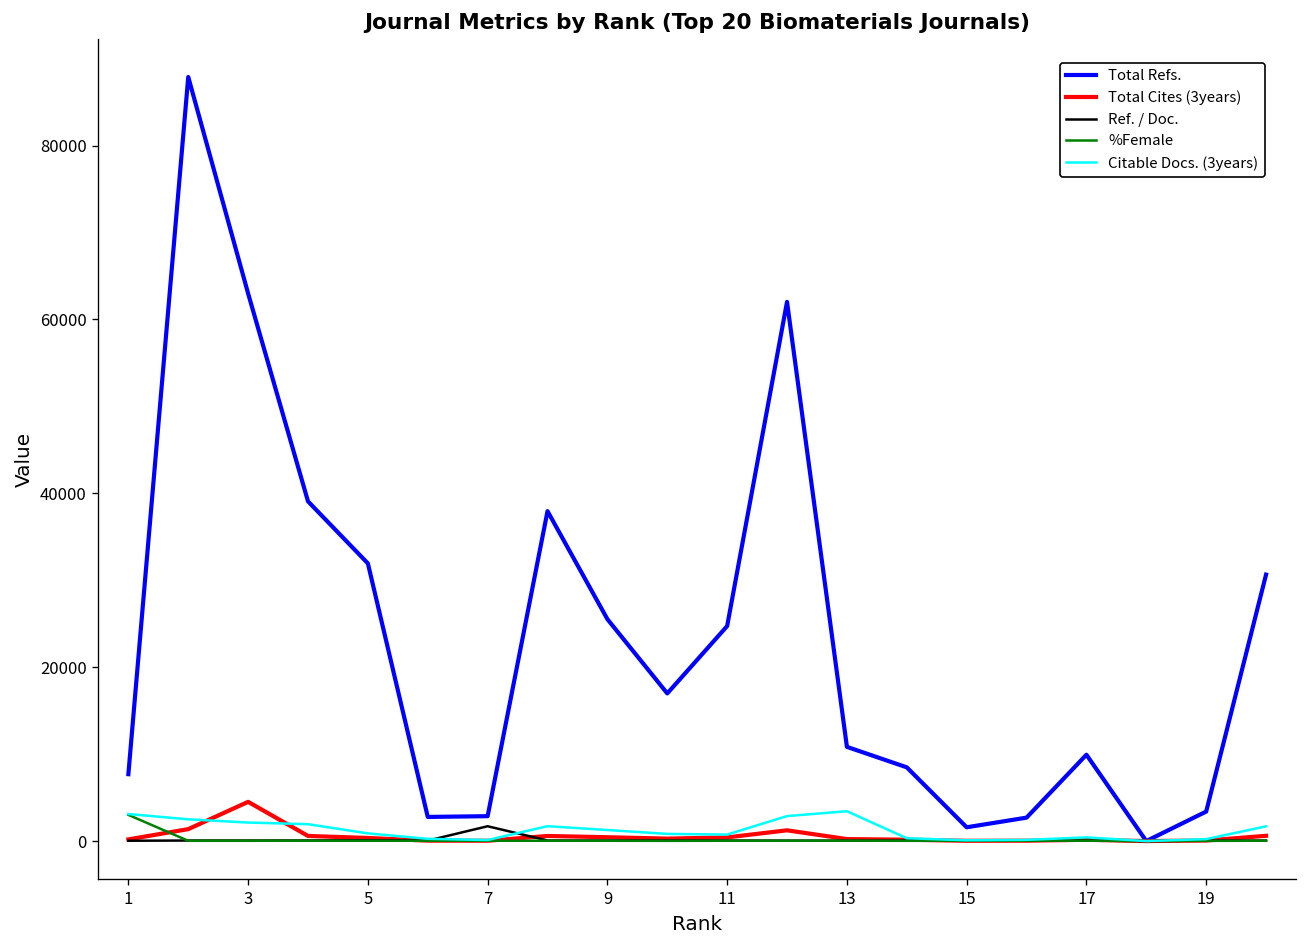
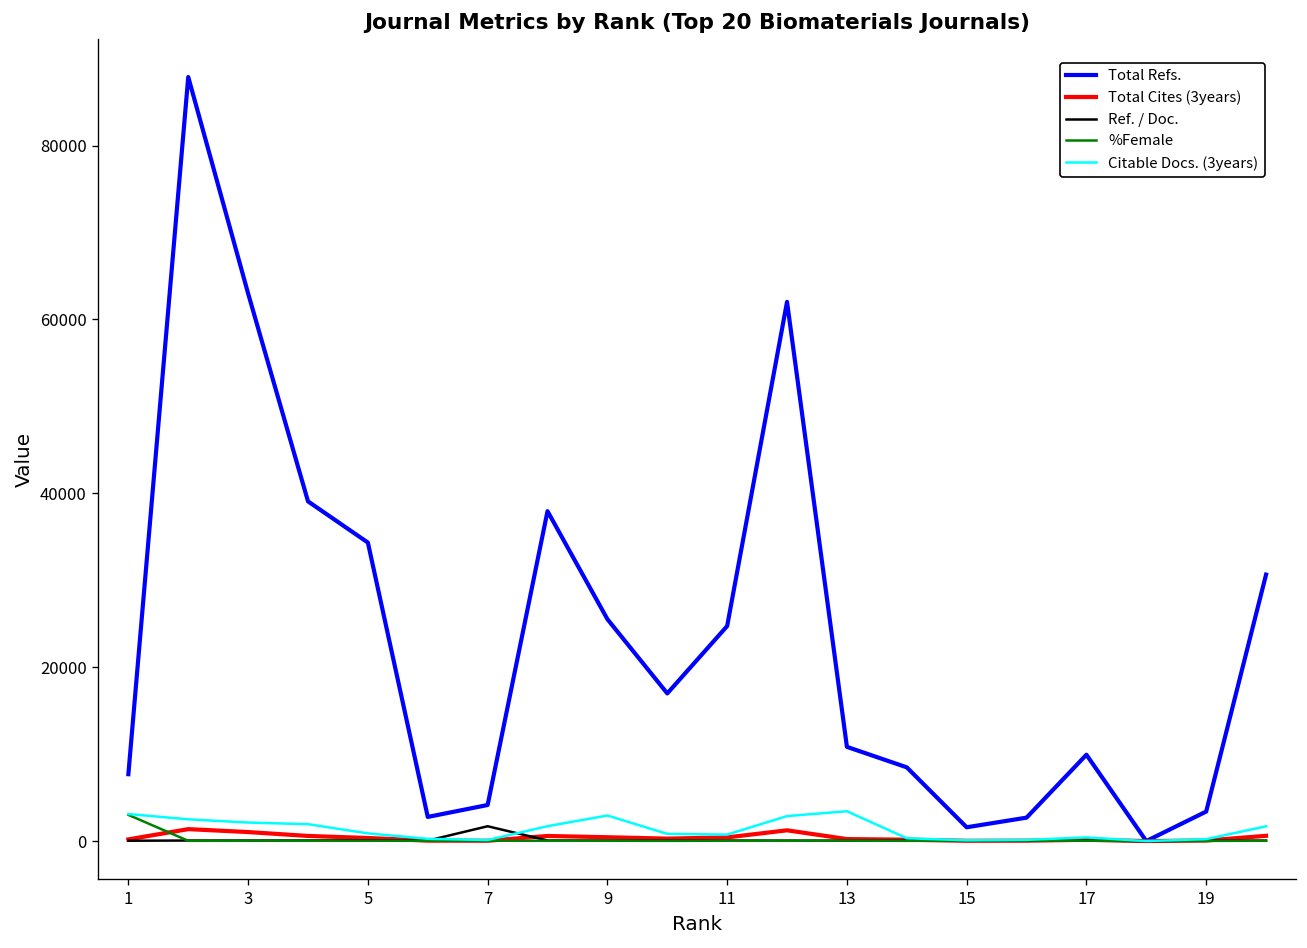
  {
    "Total Refs.": {
      "1": 8000,
      "3": 63000,
-     "5": 32000,
-     "7": 3000,
+     "5": 34000,
+     "7": 4000,
      "9": 26000,
      "11": 25000,
      "13": 11000,
      "15": 2000,
      "17": 10000,
      "19": 3000
    },
    "Total Cites (3years)": {
-     "3": 5000,
+     "3": 1000,
      "9": 0
    },
    "Ref. / Doc.": {
      "7": 2000
    },
    "Citable Docs. (3years)": {
      "3": 2000,
      "5": 1000,
-     "9": 1000,
+     "9": 3000,
      "13": 3000
    }
  }
